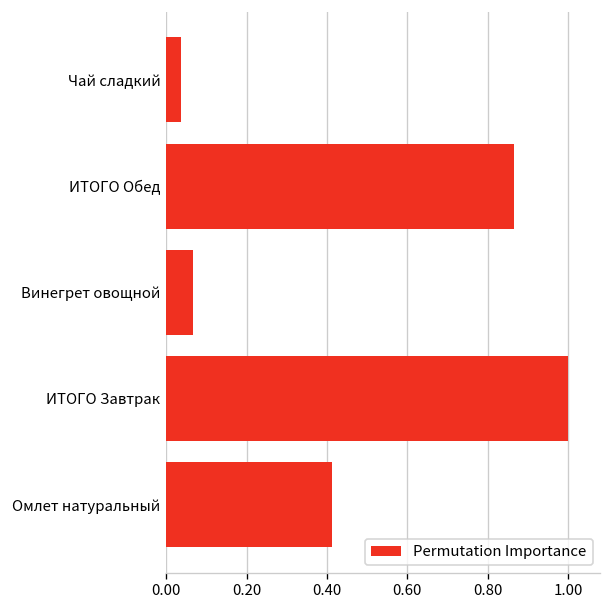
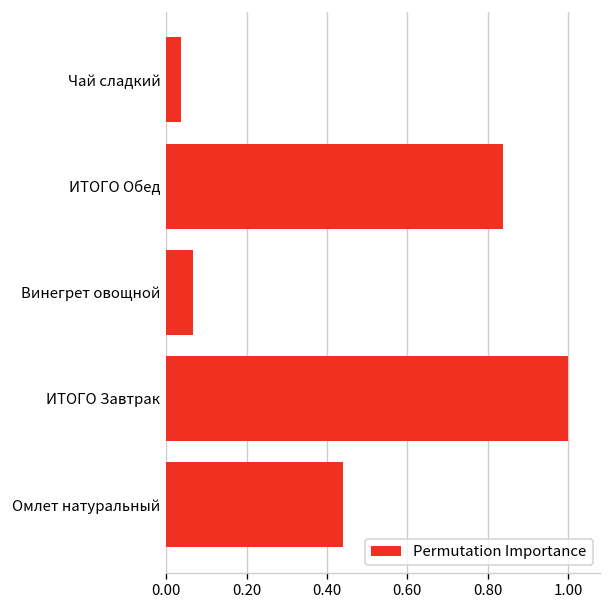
  {
    "Чай сладкий": 0.04,
-   "ИТОГО Обед": 0.87,
+   "ИТОГО Обед": 0.84,
    "Винегрет овощной": 0.07,
    "ИТОГО Завтрак": 1.00,
-   "Омлет натуральный": 0.41
+   "Омлет натуральный": 0.44
  }
